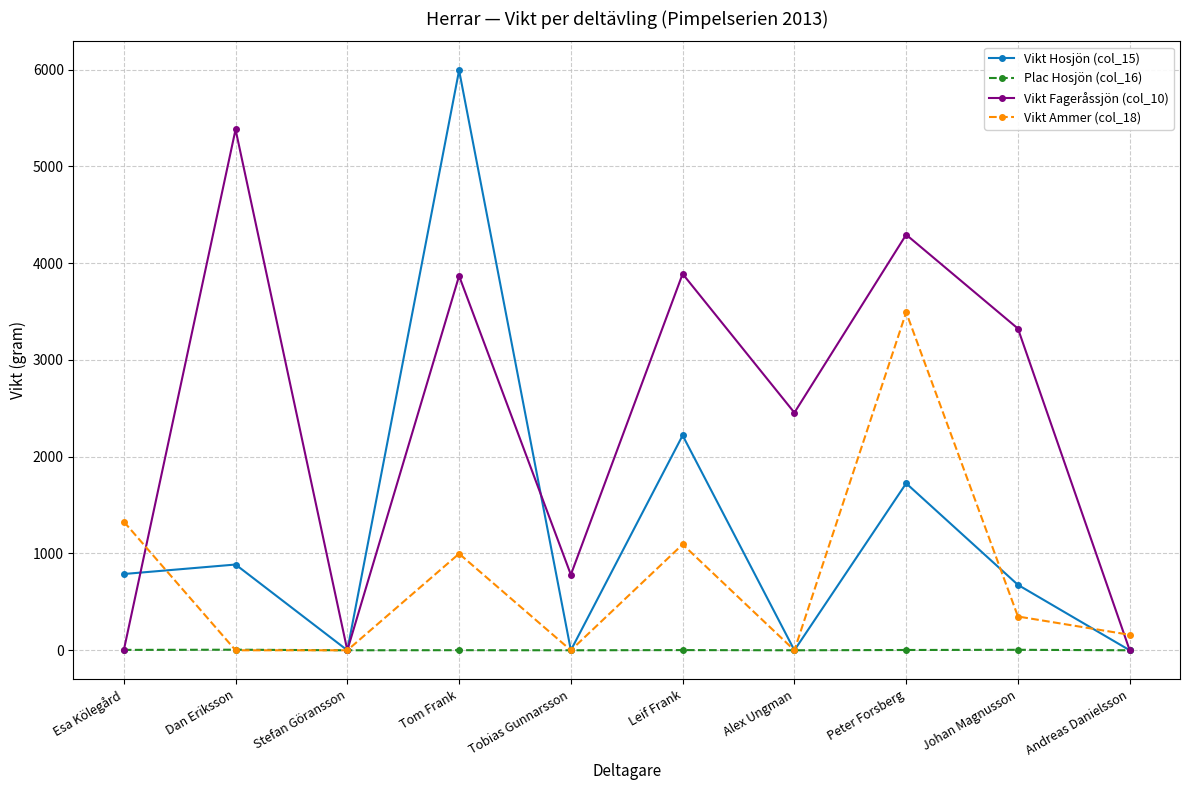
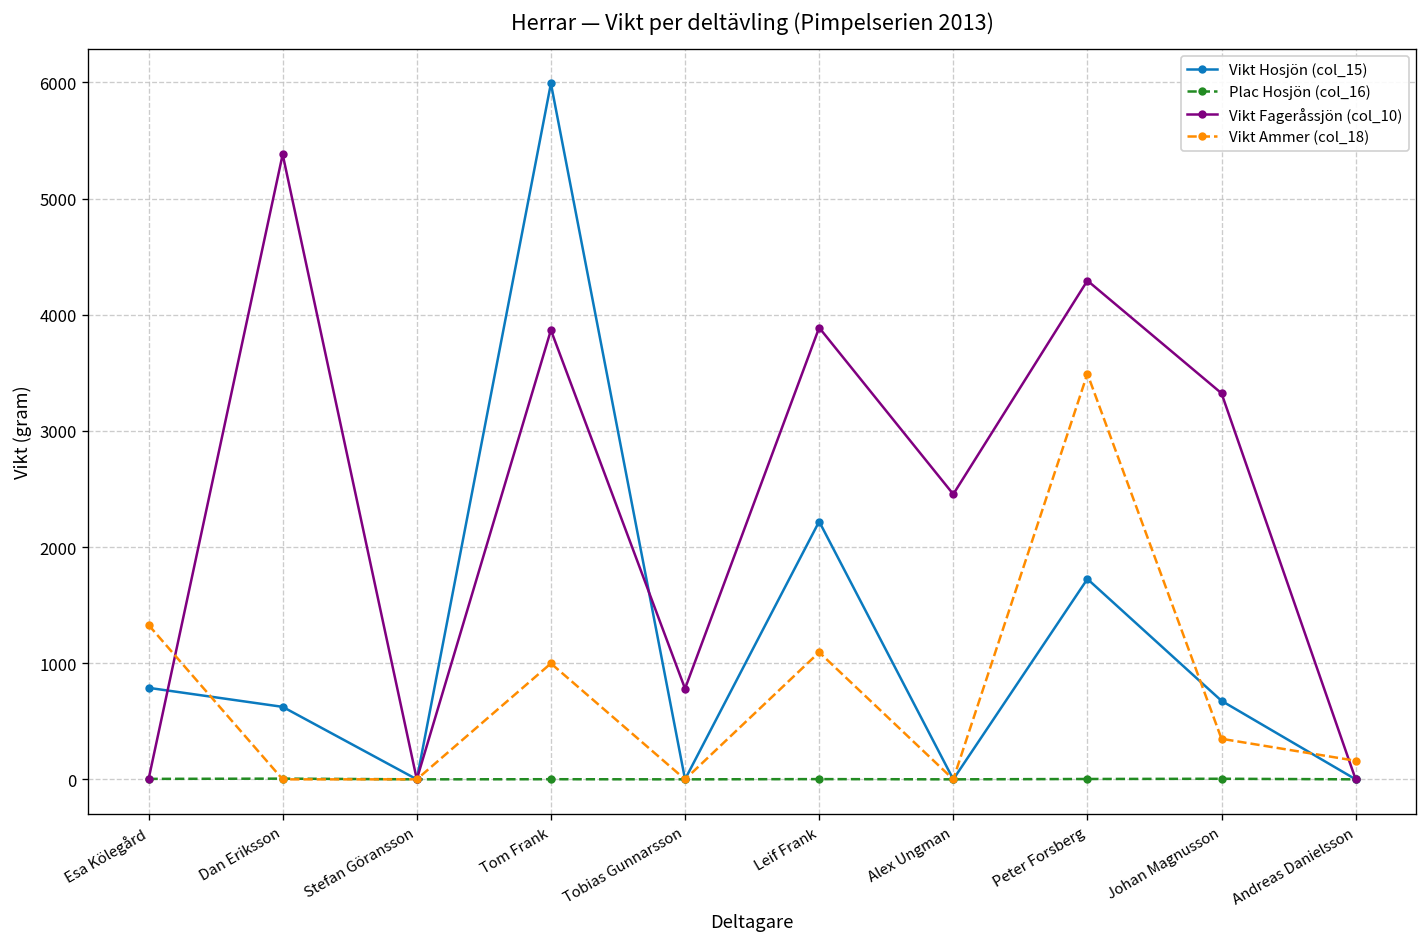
  {
    "Vikt Hosjön (col_15)": {
      "Esa Kölegård": 800,
-     "Dan Eriksson": 900,
+     "Dan Eriksson": 600,
      "Tom Frank": 6000,
      "Leif Frank": 2200,
      "Peter Forsberg": 1700,
      "Johan Magnusson": 700
    },
    "Plac Hosjön (col_16)": {
      "Tom Frank": 0,
      "Leif Frank": 0,
      "Peter Forsberg": 0,
      "Johan Magnusson": 0
    },
    "Vikt Fageråssjön (col_10)": {
      "Dan Eriksson": 5400,
      "Tom Frank": 3900,
      "Tobias Gunnarsson": 800,
      "Leif Frank": 3900,
      "Alex Ungman": 2500,
      "Peter Forsberg": 4300,
      "Johan Magnusson": 3300
    },
    "Vikt Ammer (col_18)": {
      "Esa Kölegård": 1300,
      "Tom Frank": 1000,
      "Leif Frank": 1100,
      "Peter Forsberg": 3500,
      "Johan Magnusson": 300,
      "Andreas Danielsson": 200
    }
  }
